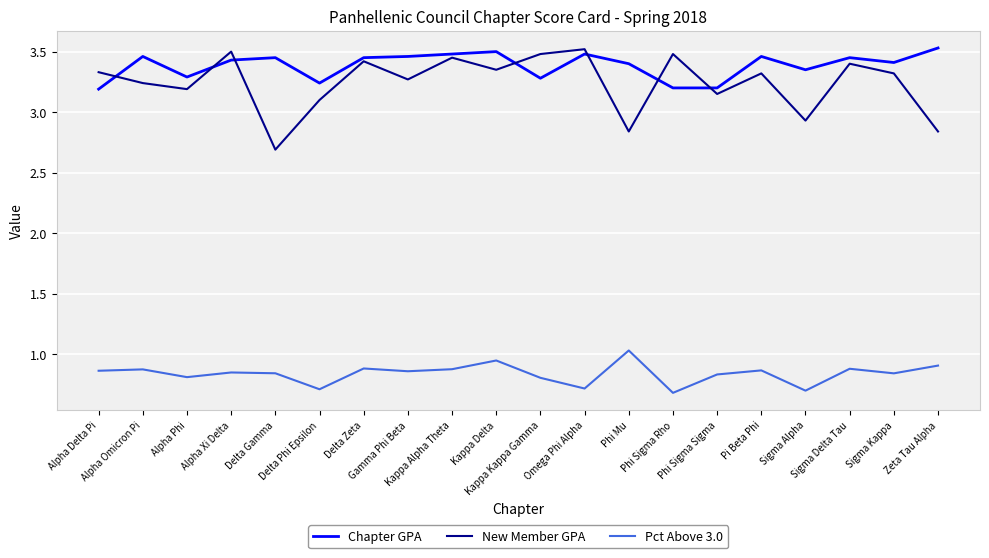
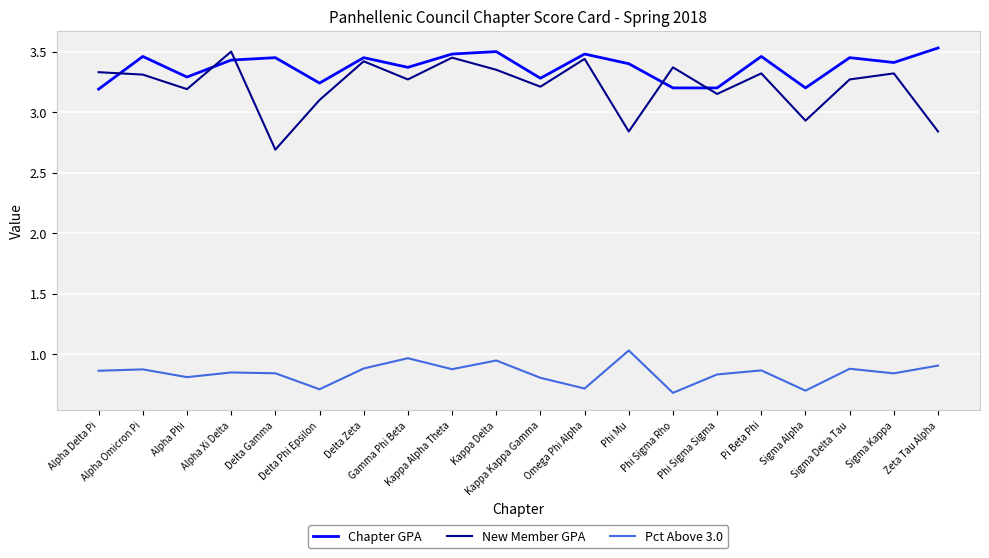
  {
    "Chapter GPA": {
      "Alpha Delta Pi": 3.19,
      "Alpha Omicron Pi": 3.46,
      "Alpha Phi": 3.29,
      "Alpha Xi Delta": 3.43,
      "Delta Gamma": 3.45,
      "Delta Phi Epsilon": 3.24,
      "Delta Zeta": 3.45,
-     "Gamma Phi Beta": 3.46,
+     "Gamma Phi Beta": 3.37,
      "Kappa Alpha Theta": 3.48,
      "Kappa Delta": 3.50,
      "Kappa Kappa Gamma": 3.28,
      "Omega Phi Alpha": 3.48,
      "Phi Mu": 3.40,
      "Phi Sigma Rho": 3.20,
      "Phi Sigma Sigma": 3.20,
      "Pi Beta Phi": 3.46,
-     "Sigma Alpha": 3.35,
+     "Sigma Alpha": 3.20,
      "Sigma Delta Tau": 3.45,
      "Sigma Kappa": 3.41,
      "Zeta Tau Alpha": 3.53
    },
    "New Member GPA": {
      "Alpha Delta Pi": 3.33,
-     "Alpha Omicron Pi": 3.24,
+     "Alpha Omicron Pi": 3.31,
      "Alpha Phi": 3.19,
      "Alpha Xi Delta": 3.50,
      "Delta Gamma": 2.69,
      "Delta Phi Epsilon": 3.10,
      "Delta Zeta": 3.42,
      "Gamma Phi Beta": 3.27,
      "Kappa Alpha Theta": 3.45,
      "Kappa Delta": 3.35,
-     "Kappa Kappa Gamma": 3.48,
-     "Omega Phi Alpha": 3.52,
+     "Kappa Kappa Gamma": 3.21,
+     "Omega Phi Alpha": 3.44,
      "Phi Mu": 2.84,
-     "Phi Sigma Rho": 3.48,
+     "Phi Sigma Rho": 3.37,
      "Phi Sigma Sigma": 3.15,
      "Pi Beta Phi": 3.32,
      "Sigma Alpha": 2.93,
-     "Sigma Delta Tau": 3.40,
+     "Sigma Delta Tau": 3.27,
      "Sigma Kappa": 3.32,
      "Zeta Tau Alpha": 2.84
    },
    "Pct Above 3.0": {
      "Alpha Delta Pi": 0.86,
      "Alpha Omicron Pi": 0.87,
      "Alpha Phi": 0.81,
      "Alpha Xi Delta": 0.85,
      "Delta Gamma": 0.84,
      "Delta Phi Epsilon": 0.71,
      "Delta Zeta": 0.88,
-     "Gamma Phi Beta": 0.86,
+     "Gamma Phi Beta": 0.97,
      "Kappa Alpha Theta": 0.88,
      "Kappa Delta": 0.95,
      "Kappa Kappa Gamma": 0.80,
      "Omega Phi Alpha": 0.72,
      "Phi Mu": 1.03,
      "Phi Sigma Rho": 0.68,
      "Phi Sigma Sigma": 0.83,
      "Pi Beta Phi": 0.87,
      "Sigma Alpha": 0.70,
      "Sigma Delta Tau": 0.88,
      "Sigma Kappa": 0.84,
      "Zeta Tau Alpha": 0.91
    }
  }
